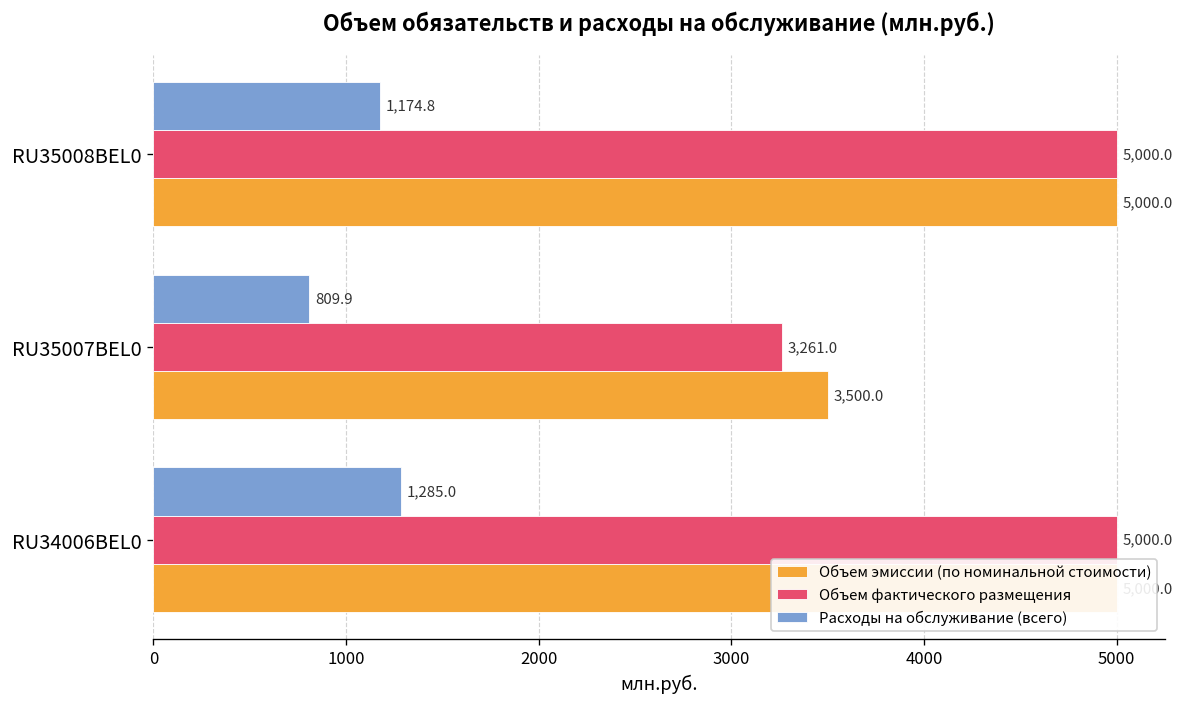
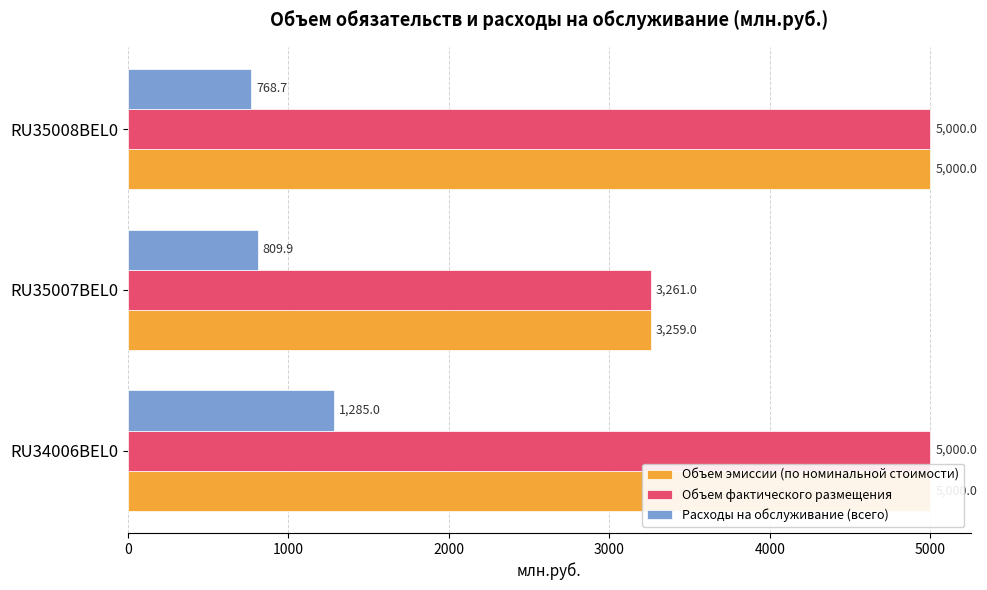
  {
    "Объем эмиссии (по номинальной стоимости)": {
      "RU35008BEL0": "5,000.0",
-     "RU35007BEL0": "3,500.0"
+     "RU35007BEL0": "3,259.0"
    },
    "Объем фактического размещения": {
      "RU35008BEL0": "5,000.0",
      "RU35007BEL0": "3,261.0",
      "RU34006BEL0": "5,000.0"
    },
    "Расходы на обслуживание (всего)": {
-     "RU35008BEL0": "1,174.8",
+     "RU35008BEL0": "768.7",
      "RU35007BEL0": "809.9",
      "RU34006BEL0": "1,285.0"
    }
  }
